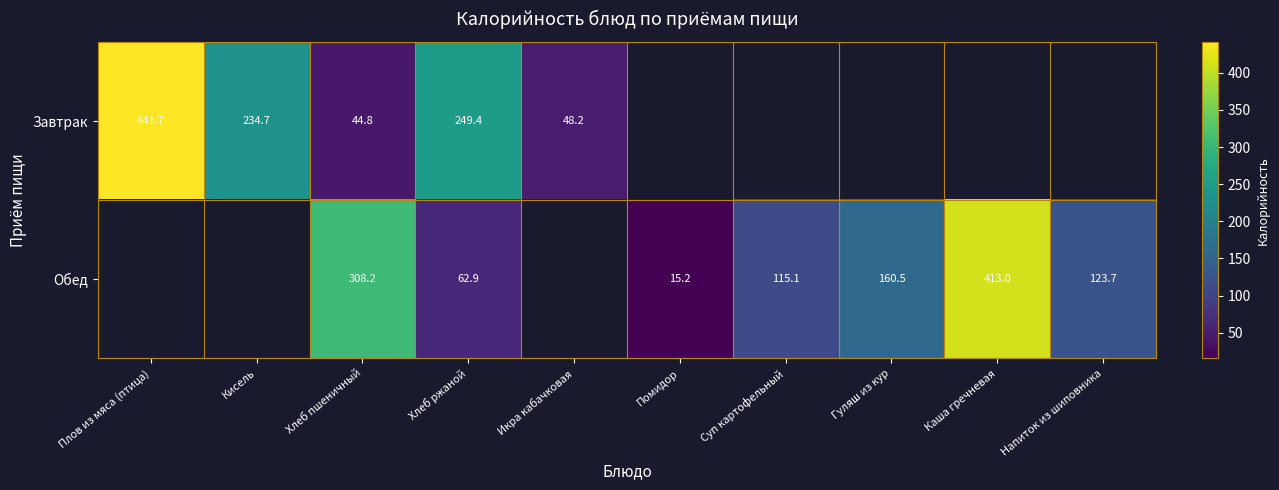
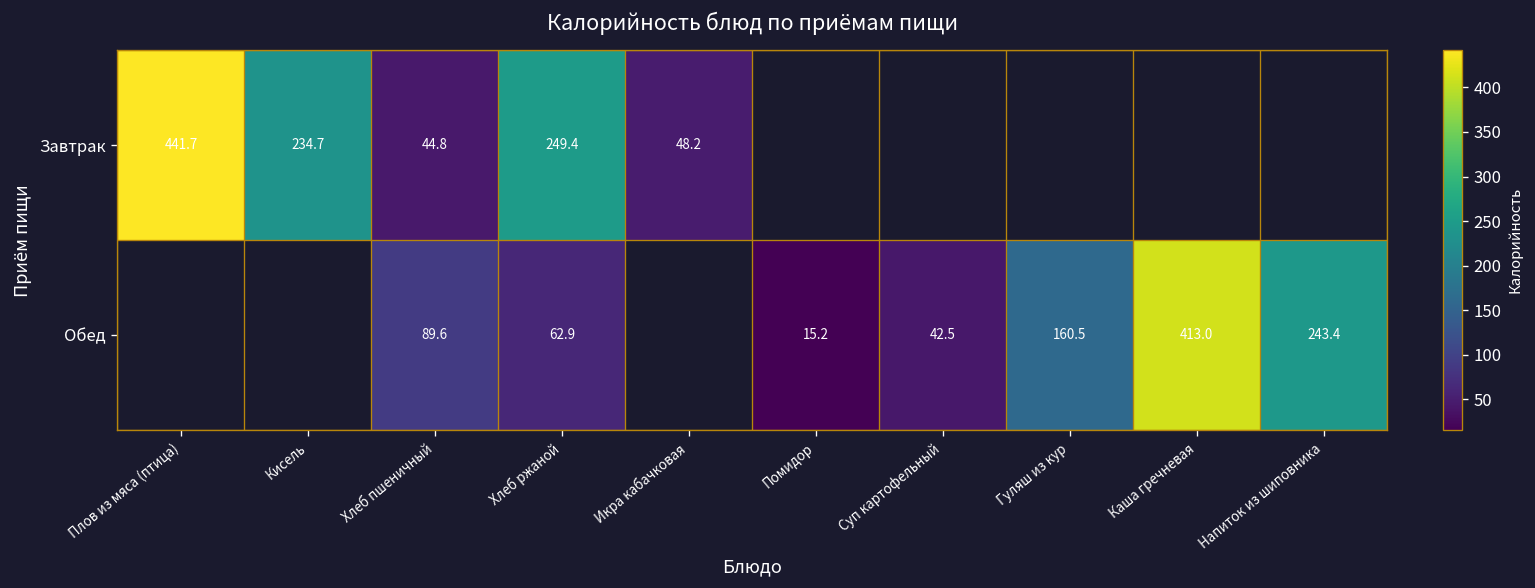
  {
    "Завтрак": {
      "Плов из мяса (птица)": 441.7,
      "Кисель": 234.7,
      "Хлеб пшеничный": 44.8,
      "Хлеб ржаной": 249.4,
      "Икра кабачковая": 48.2
    },
    "Обед": {
-     "Хлеб пшеничный": 308.2,
+     "Хлеб пшеничный": 89.6,
      "Хлеб ржаной": 62.9,
      "Помидор": 15.2,
-     "Суп картофельный": 115.1,
+     "Суп картофельный": 42.5,
      "Гуляш из кур": 160.5,
      "Каша гречневая": 413.0,
-     "Напиток из шиповника": 123.7
+     "Напиток из шиповника": 243.4
    }
  }
